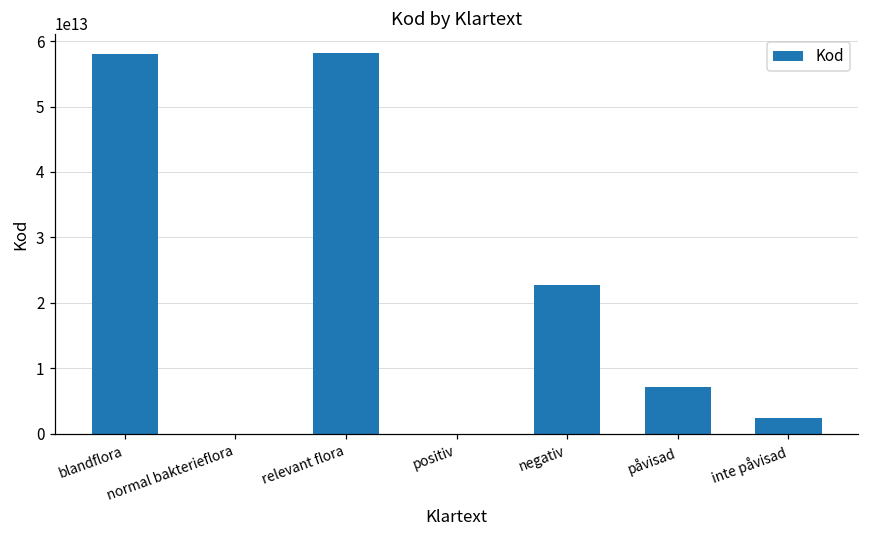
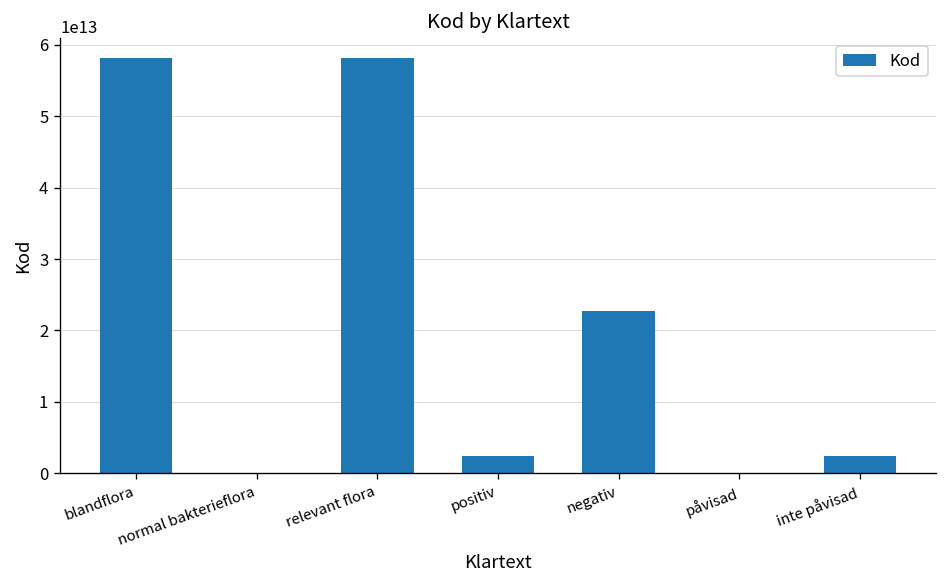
  {
    "blandflora": 58000000000000,
    "relevant flora": 58000000000000,
-   "positiv": 0,
+   "positiv": 2000000000000,
    "negativ": 23000000000000,
-   "påvisad": 7000000000000,
+   "påvisad": 0,
    "inte påvisad": 2000000000000
  }
